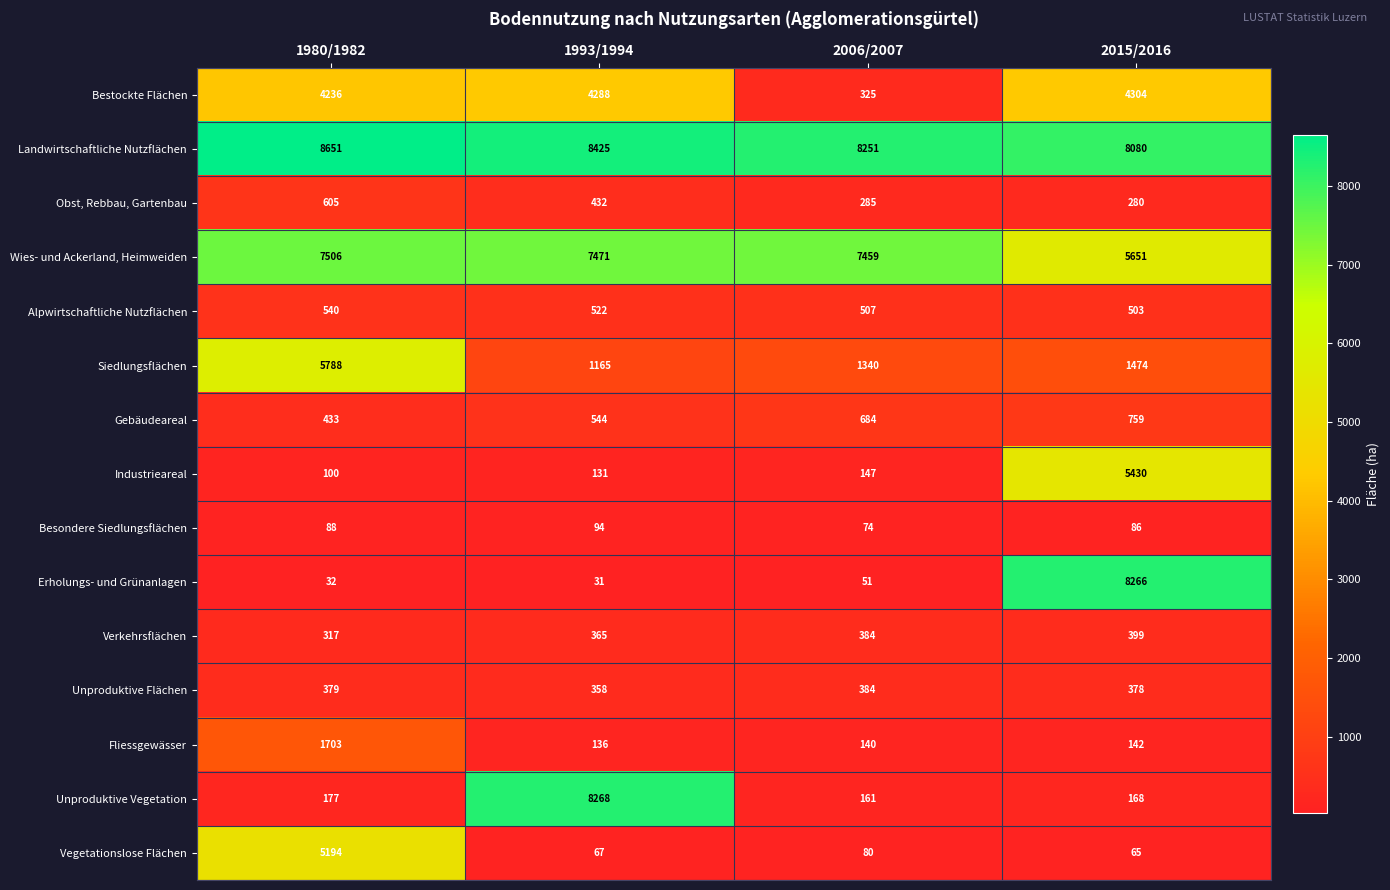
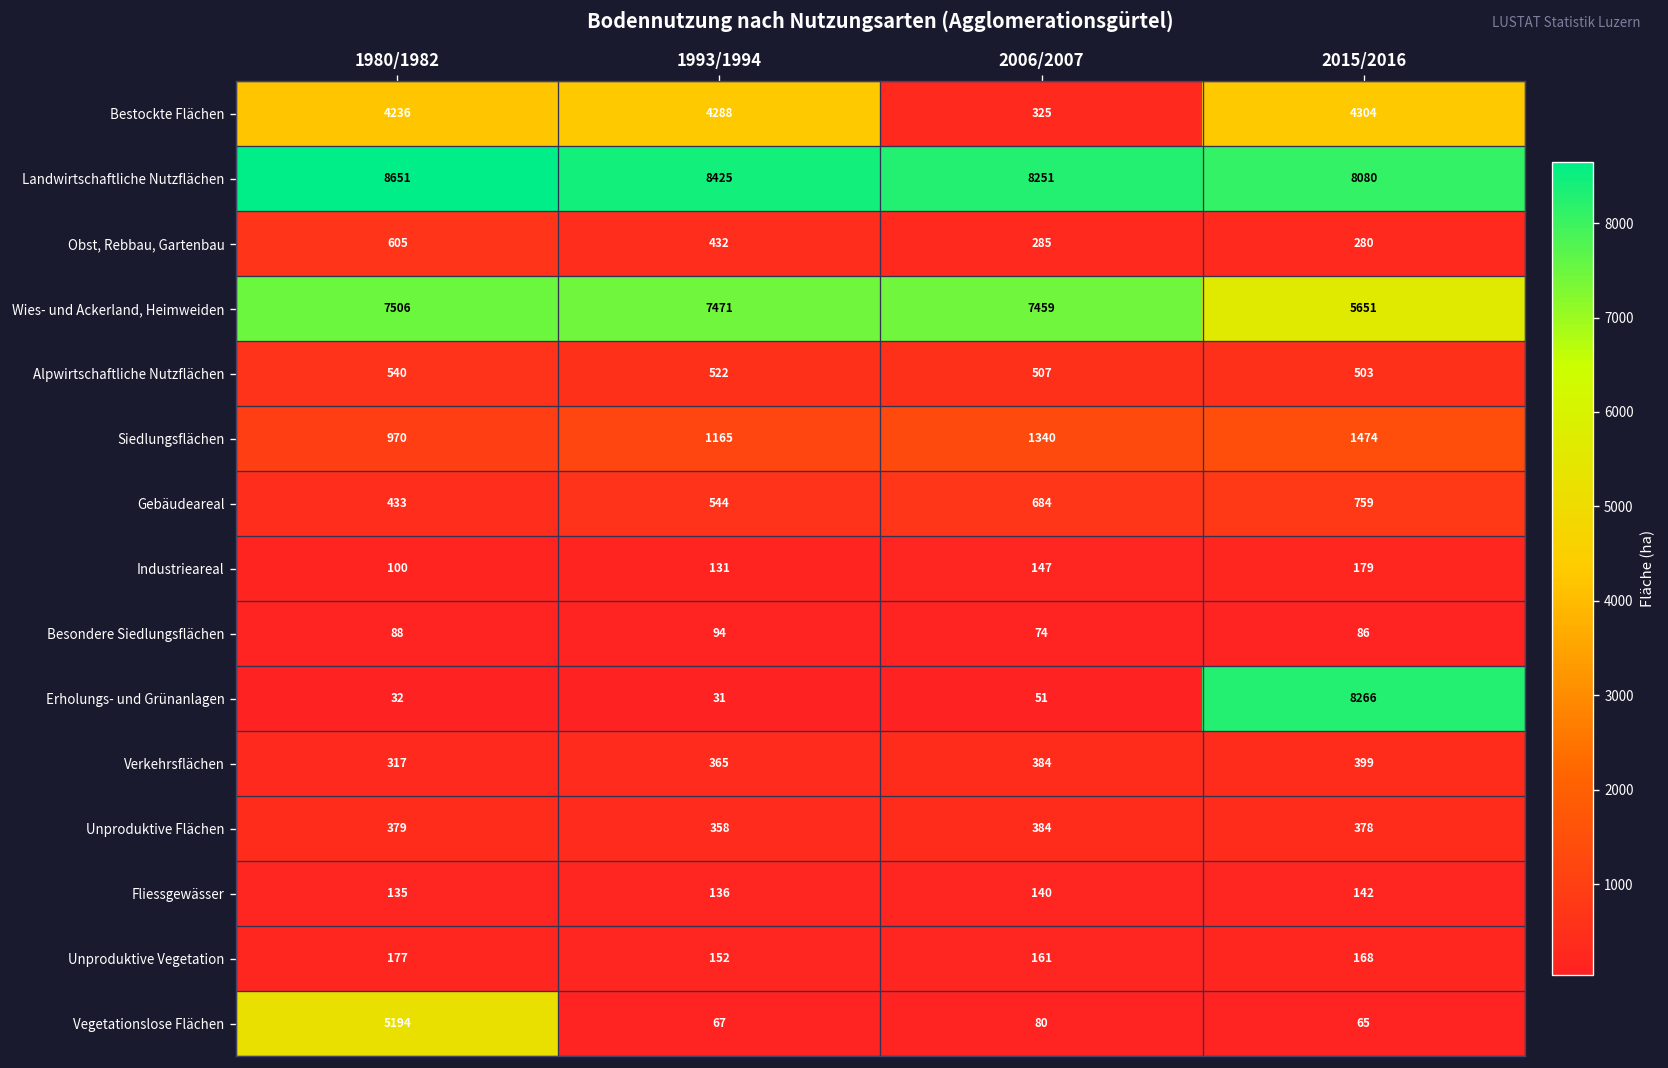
  {
    "Bestockte Flächen": {
      "1980/1982": 4236,
      "1993/1994": 4288,
      "2006/2007": 325,
      "2015/2016": 4304
    },
    "Landwirtschaftliche Nutzflächen": {
      "1980/1982": 8651,
      "1993/1994": 8425,
      "2006/2007": 8251,
      "2015/2016": 8080
    },
    "Obst, Rebbau, Gartenbau": {
      "1980/1982": 605,
      "1993/1994": 432,
      "2006/2007": 285,
      "2015/2016": 280
    },
    "Wies- und Ackerland, Heimweiden": {
      "1980/1982": 7506,
      "1993/1994": 7471,
      "2006/2007": 7459,
      "2015/2016": 5651
    },
    "Alpwirtschaftliche Nutzflächen": {
      "1980/1982": 540,
      "1993/1994": 522,
      "2006/2007": 507,
      "2015/2016": 503
    },
    "Siedlungsflächen": {
-     "1980/1982": 5788,
+     "1980/1982": 970,
      "1993/1994": 1165,
      "2006/2007": 1340,
      "2015/2016": 1474
    },
    "Gebäudeareal": {
      "1980/1982": 433,
      "1993/1994": 544,
      "2006/2007": 684,
      "2015/2016": 759
    },
    "Industrieareal": {
      "1980/1982": 100,
      "1993/1994": 131,
      "2006/2007": 147,
-     "2015/2016": 5430
+     "2015/2016": 179
    },
    "Besondere Siedlungsflächen": {
      "1980/1982": 88,
      "1993/1994": 94,
      "2006/2007": 74,
      "2015/2016": 86
    },
    "Erholungs- und Grünanlagen": {
      "1980/1982": 32,
      "1993/1994": 31,
      "2006/2007": 51,
      "2015/2016": 8266
    },
    "Verkehrsflächen": {
      "1980/1982": 317,
      "1993/1994": 365,
      "2006/2007": 384,
      "2015/2016": 399
    },
    "Unproduktive Flächen": {
      "1980/1982": 379,
      "1993/1994": 358,
      "2006/2007": 384,
      "2015/2016": 378
    },
    "Fliessgewässer": {
-     "1980/1982": 1703,
+     "1980/1982": 135,
      "1993/1994": 136,
      "2006/2007": 140,
      "2015/2016": 142
    },
    "Unproduktive Vegetation": {
      "1980/1982": 177,
-     "1993/1994": 8268,
+     "1993/1994": 152,
      "2006/2007": 161,
      "2015/2016": 168
    },
    "Vegetationslose Flächen": {
      "1980/1982": 5194,
      "1993/1994": 67,
      "2006/2007": 80,
      "2015/2016": 65
    }
  }
